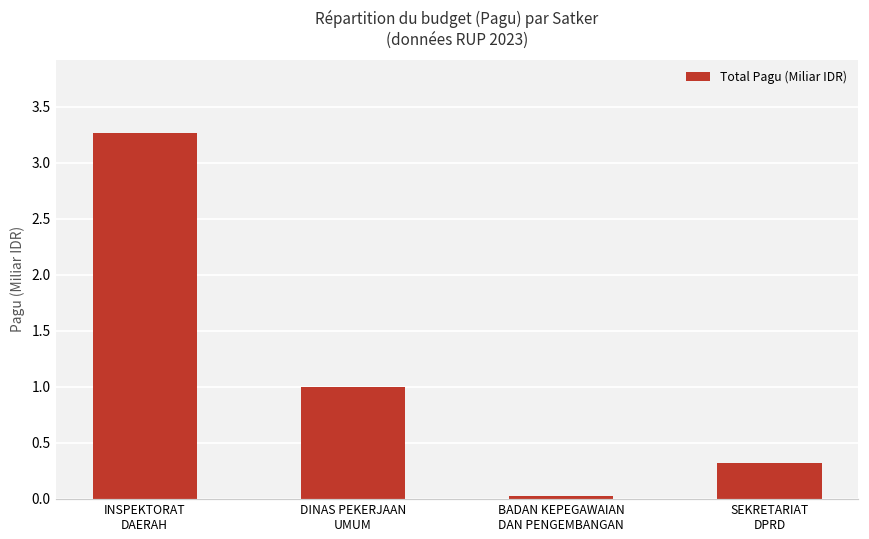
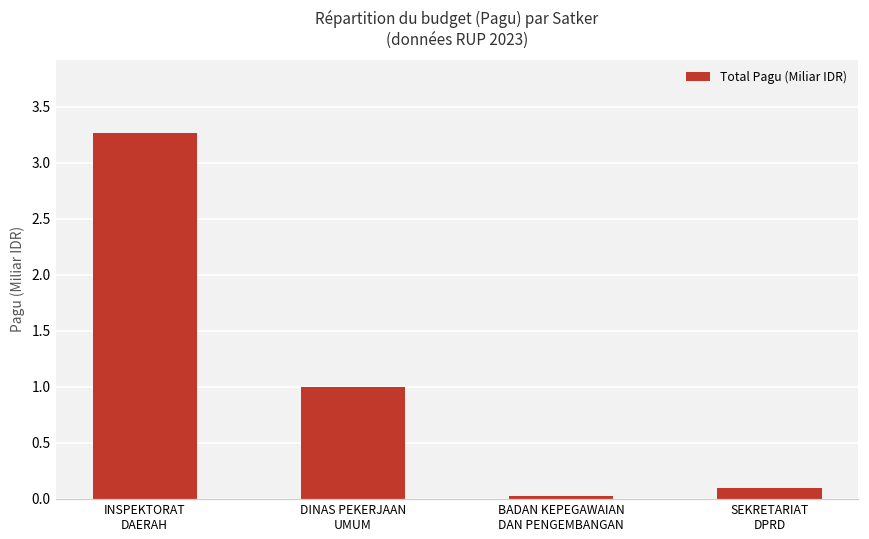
  {
    "INSPEKTORAT DAERAH": 3.27,
    "DINAS PEKERJAAN UMUM": 1.00,
    "BADAN KEPEGAWAIAN DAN PENGEMBANGAN": 0.03,
-   "SEKRETARIAT DPRD": 0.32
+   "SEKRETARIAT DPRD": 0.10
  }
